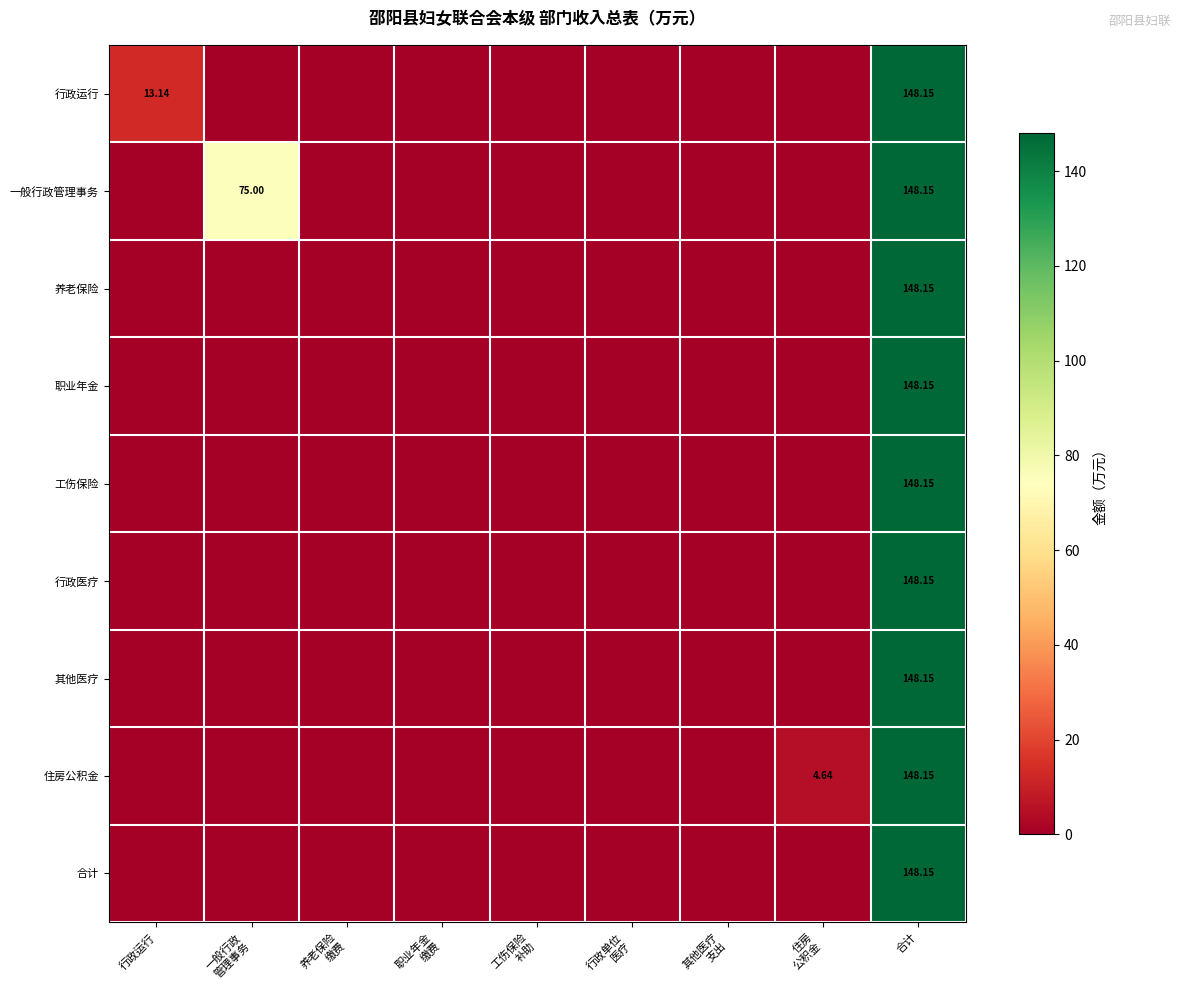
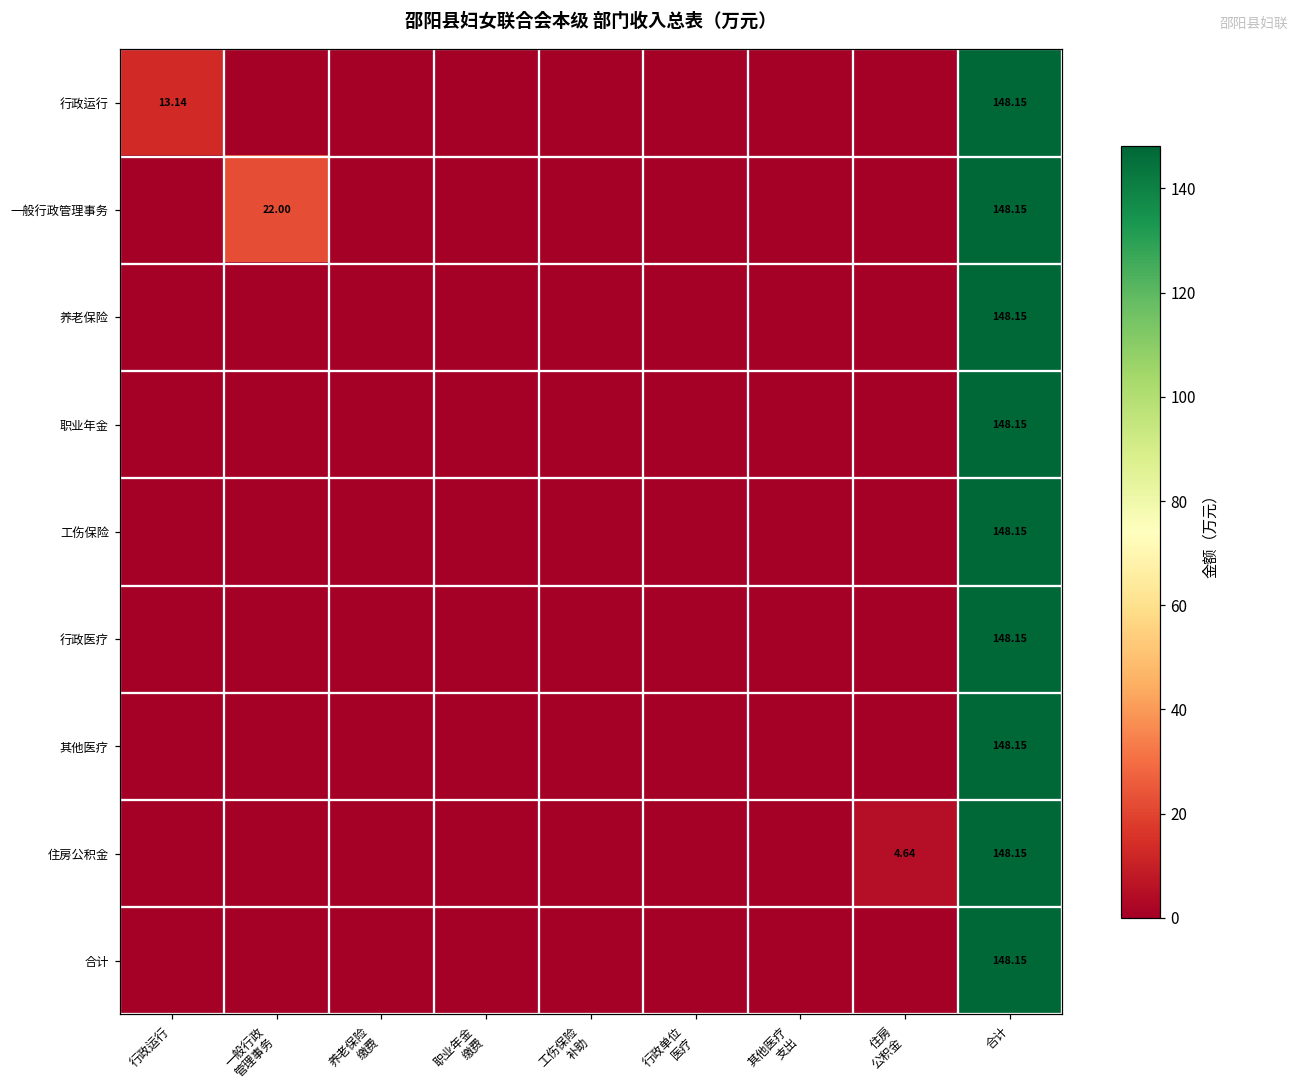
  {
    "行政运行": {
      "行政运行": 13.14,
      "合计": 148.15
    },
    "一般行政管理事务": {
-     "一般行政 管理事务": 75.00,
+     "一般行政 管理事务": 22.00,
      "合计": 148.15
    },
    "养老保险": {
      "合计": 148.15
    },
    "职业年金": {
      "合计": 148.15
    },
    "工伤保险": {
      "合计": 148.15
    },
    "行政医疗": {
      "合计": 148.15
    },
    "其他医疗": {
      "合计": 148.15
    },
    "住房公积金": {
      "住房 公积金": 4.64,
      "合计": 148.15
    },
    "合计": {
      "合计": 148.15
    }
  }
